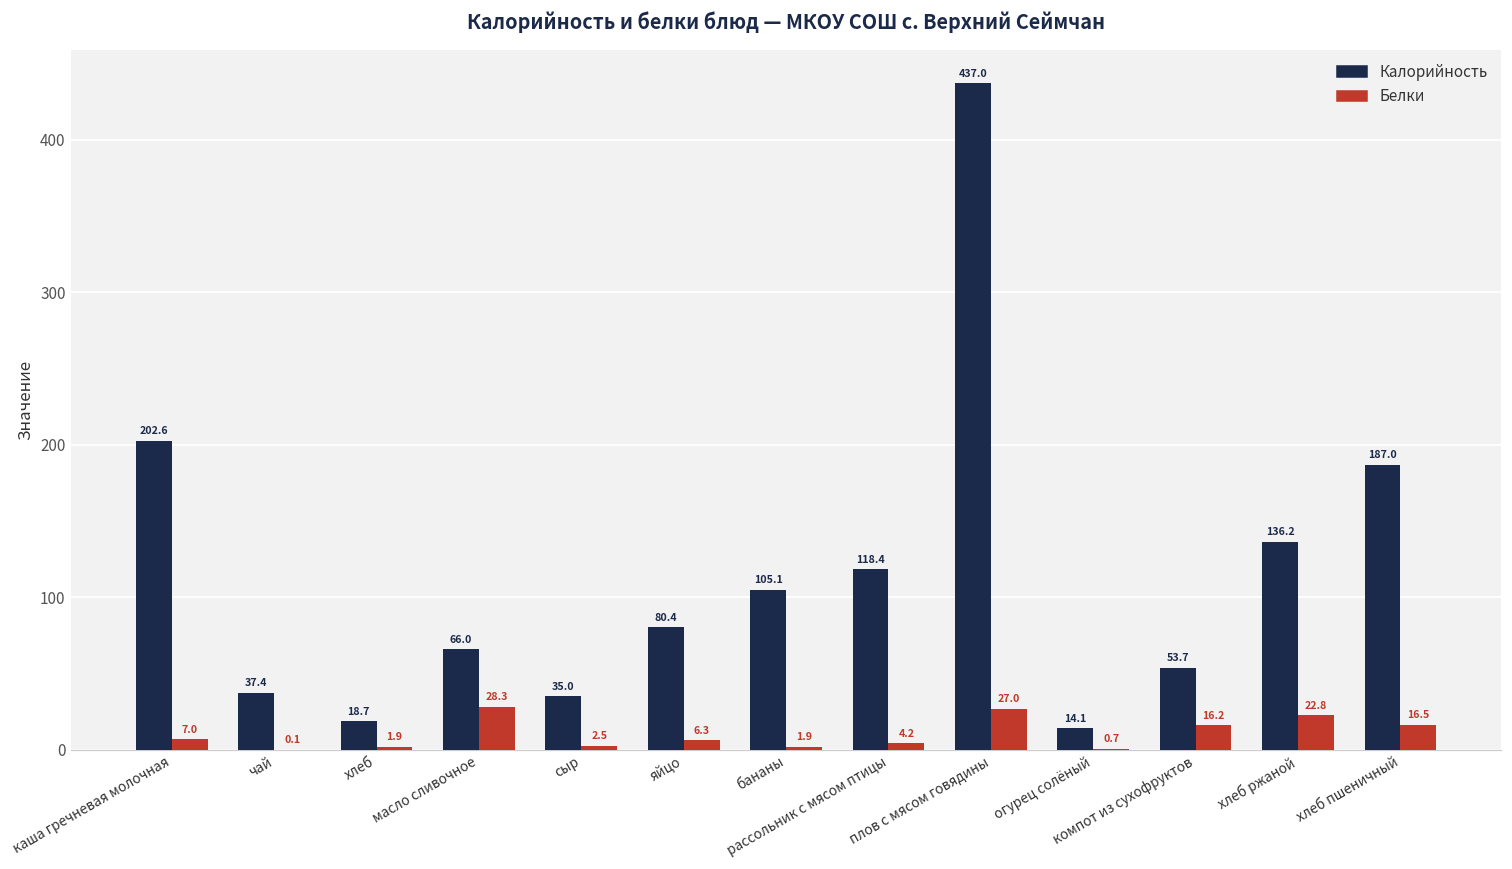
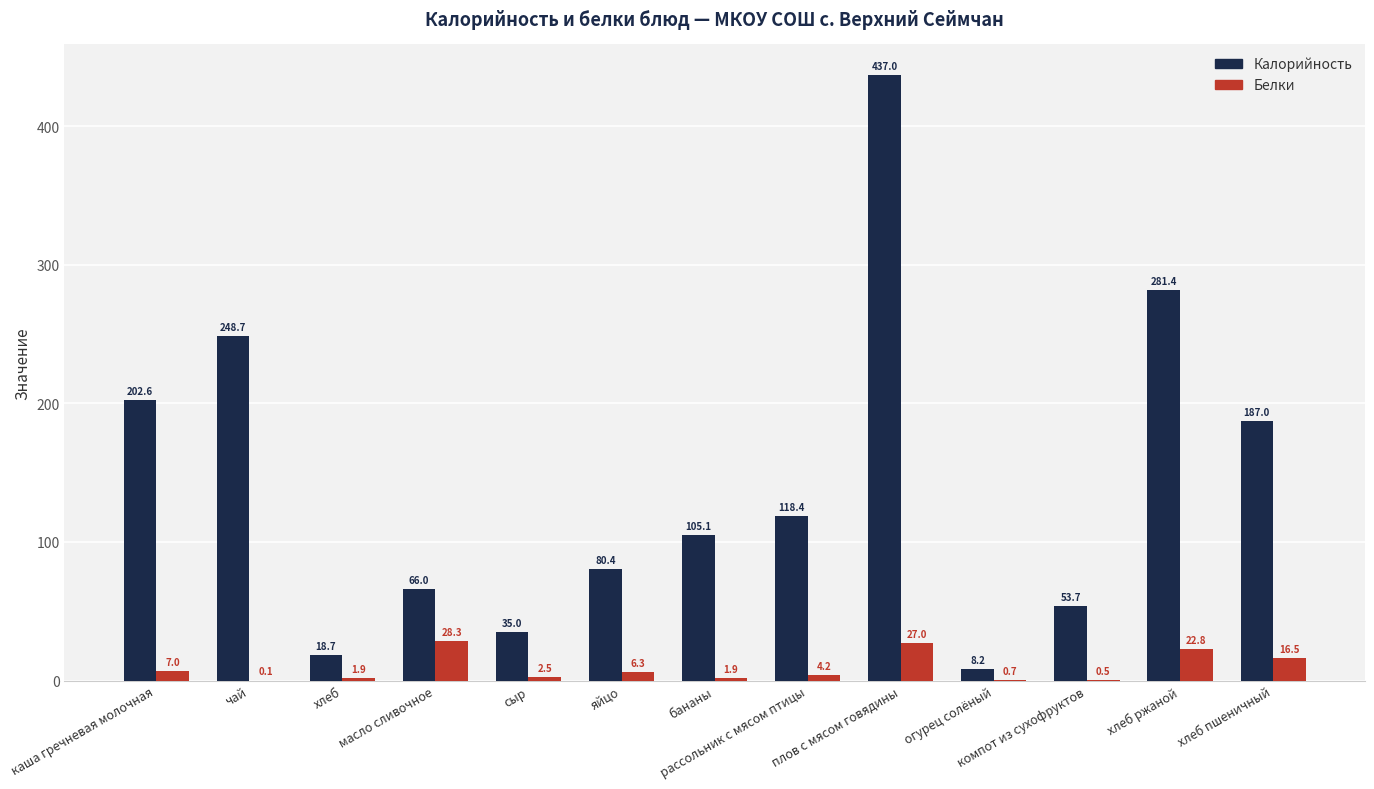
  {
    "Калорийность": {
      "каша гречневая молочная": 202.6,
-     "чай": 37.4,
+     "чай": 248.7,
      "хлеб": 18.7,
      "масло сливочное": 66.0,
      "сыр": 35.0,
      "яйцо": 80.4,
      "бананы": 105.1,
      "рассольник с мясом птицы": 118.4,
      "плов с мясом говядины": 437.0,
-     "огурец солёный": 14.1,
+     "огурец солёный": 8.2,
      "компот из сухофруктов": 53.7,
-     "хлеб ржаной": 136.2,
+     "хлеб ржаной": 281.4,
      "хлеб пшеничный": 187.0
    },
    "Белки": {
      "каша гречневая молочная": 7.0,
      "чай": 0.1,
      "хлеб": 1.9,
      "масло сливочное": 28.3,
      "сыр": 2.5,
      "яйцо": 6.3,
      "бананы": 1.9,
      "рассольник с мясом птицы": 4.2,
      "плов с мясом говядины": 27.0,
      "огурец солёный": 0.7,
-     "компот из сухофруктов": 16.2,
+     "компот из сухофруктов": 0.5,
      "хлеб ржаной": 22.8,
      "хлеб пшеничный": 16.5
    }
  }
